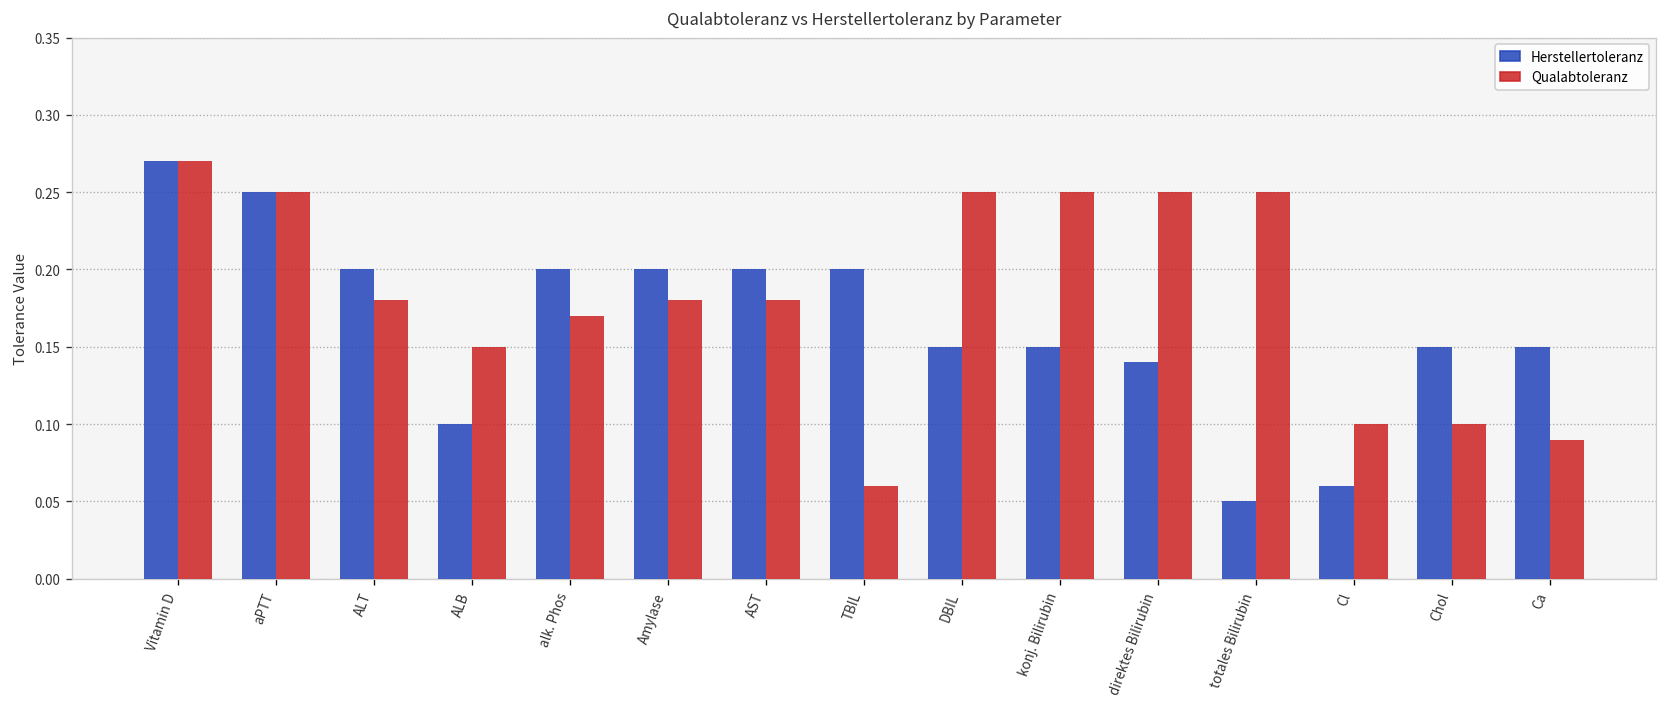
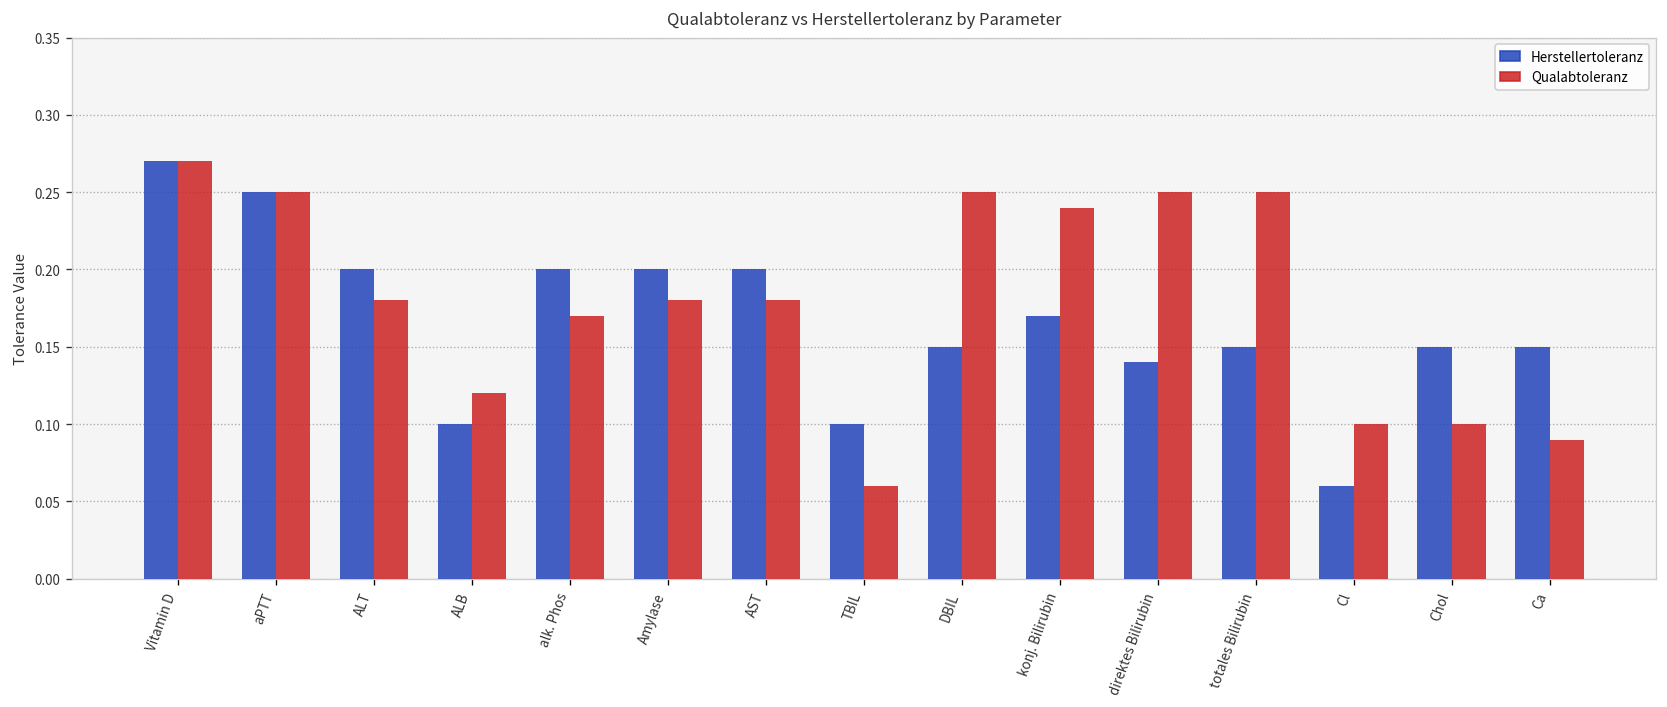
  {
    "Herstellertoleranz": {
      "Vitamin D": 0.27,
      "aPTT": 0.25,
      "ALT": 0.20,
      "ALB": 0.10,
      "alk. Phos": 0.20,
      "Amylase": 0.20,
      "AST": 0.20,
-     "TBIL": 0.2,
+     "TBIL": 0.1,
      "DBIL": 0.15,
-     "konj. Bilirubin": 0.15,
+     "konj. Bilirubin": 0.17,
      "direktes Bilirubin": 0.14,
-     "totales Bilirubin": 0.05,
+     "totales Bilirubin": 0.15,
      "Cl": 0.06,
      "Chol": 0.15,
      "Ca": 0.15
    },
    "Qualabtoleranz": {
      "Vitamin D": 0.27,
      "aPTT": 0.25,
      "ALT": 0.18,
-     "ALB": 0.15,
+     "ALB": 0.12,
      "alk. Phos": 0.17,
      "Amylase": 0.18,
      "AST": 0.18,
      "TBIL": 0.06,
      "DBIL": 0.25,
-     "konj. Bilirubin": 0.25,
+     "konj. Bilirubin": 0.24,
      "direktes Bilirubin": 0.25,
      "totales Bilirubin": 0.25,
      "Cl": 0.10,
      "Chol": 0.10,
      "Ca": 0.09
    }
  }
